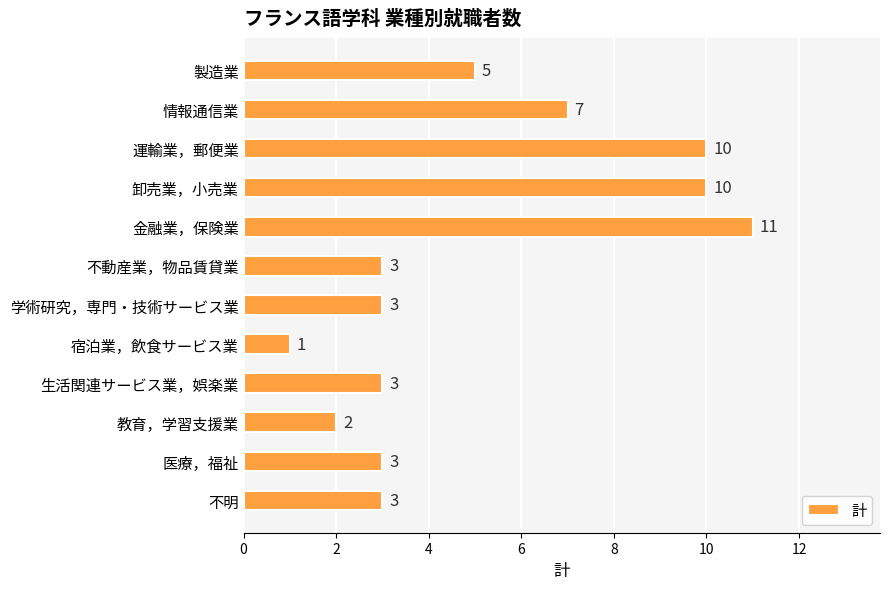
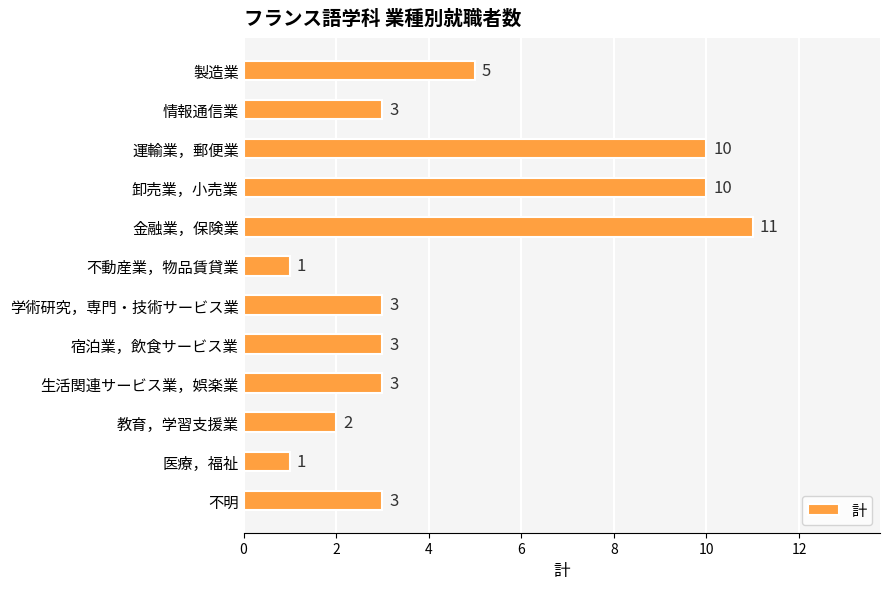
  {
    "製造業": 5,
-   "情報通信業": 7,
+   "情報通信業": 3,
    "運輸業，郵便業": 10,
    "卸売業，小売業": 10,
    "金融業，保険業": 11,
-   "不動産業，物品賃貸業": 3,
+   "不動産業，物品賃貸業": 1,
    "学術研究，専門・技術サービス業": 3,
-   "宿泊業，飲食サービス業": 1,
+   "宿泊業，飲食サービス業": 3,
    "生活関連サービス業，娯楽業": 3,
    "教育，学習支援業": 2,
-   "医療，福祉": 3,
+   "医療，福祉": 1,
    "不明": 3
  }
